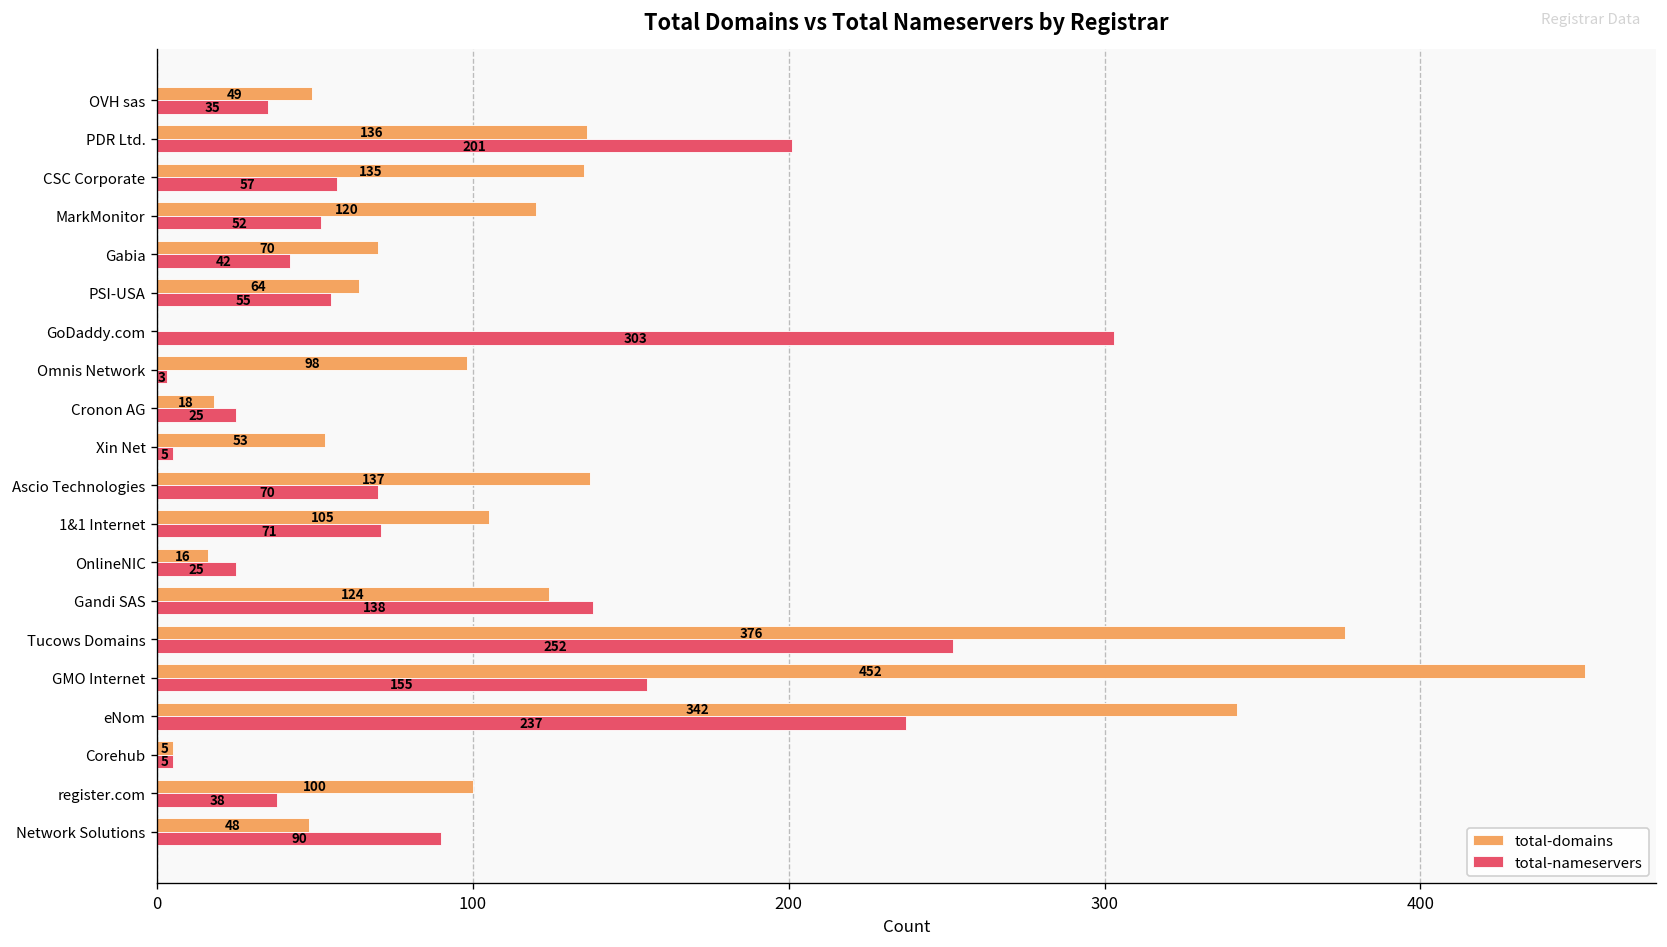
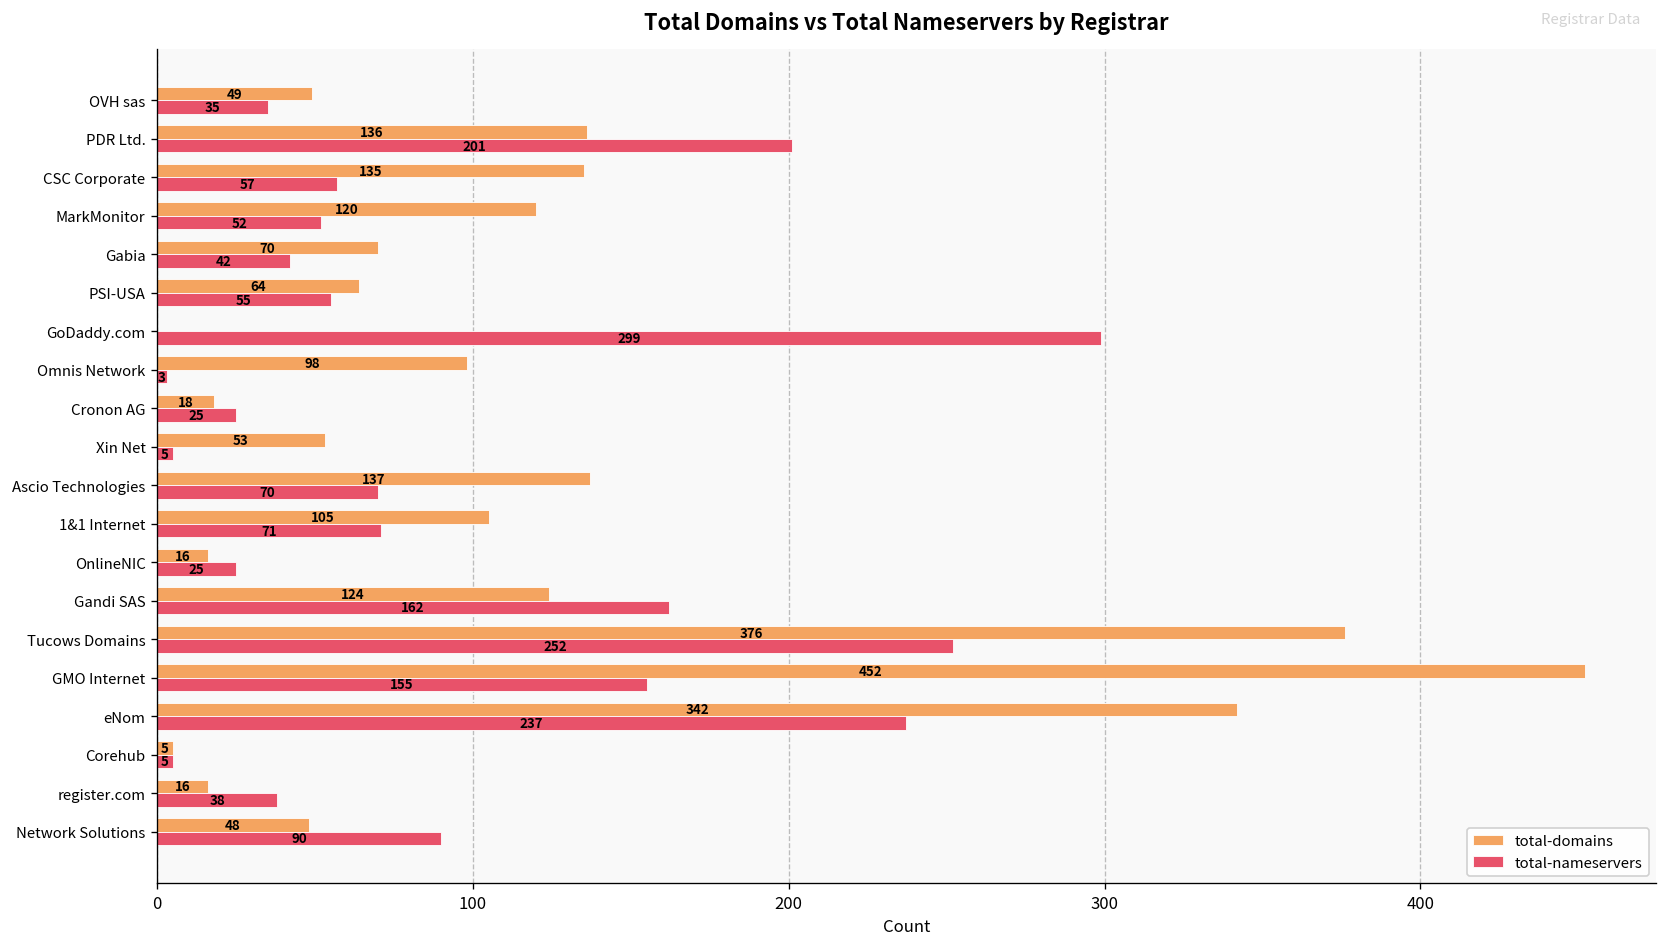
  {
    "total-domains": {
      "OVH sas": 49,
      "PDR Ltd.": 136,
      "CSC Corporate": 135,
      "MarkMonitor": 120,
      "Gabia": 70,
      "PSI-USA": 64,
      "Omnis Network": 98,
      "Cronon AG": 18,
      "Xin Net": 53,
      "Ascio Technologies": 137,
      "1&1 Internet": 105,
      "OnlineNIC": 16,
      "Gandi SAS": 124,
      "Tucows Domains": 376,
      "GMO Internet": 452,
      "eNom": 342,
      "Corehub": 5,
-     "register.com": 100,
+     "register.com": 16,
      "Network Solutions": 48
    },
    "total-nameservers": {
      "OVH sas": 35,
      "PDR Ltd.": 201,
      "CSC Corporate": 57,
      "MarkMonitor": 52,
      "Gabia": 42,
      "PSI-USA": 55,
-     "GoDaddy.com": 303,
+     "GoDaddy.com": 299,
      "Omnis Network": 3,
      "Cronon AG": 25,
      "Xin Net": 5,
      "Ascio Technologies": 70,
      "1&1 Internet": 71,
      "OnlineNIC": 25,
-     "Gandi SAS": 138,
+     "Gandi SAS": 162,
      "Tucows Domains": 252,
      "GMO Internet": 155,
      "eNom": 237,
      "Corehub": 5,
      "register.com": 38,
      "Network Solutions": 90
    }
  }
